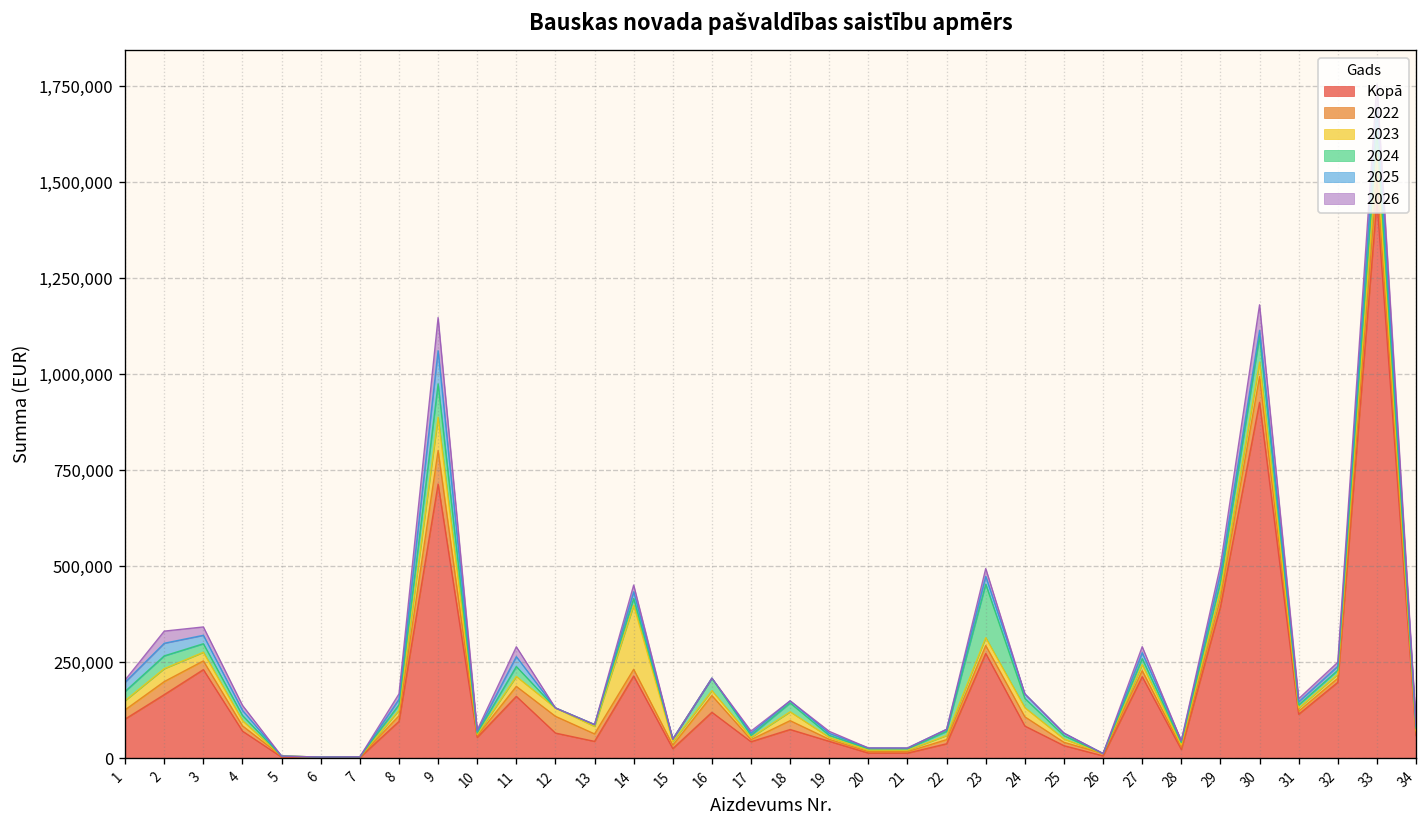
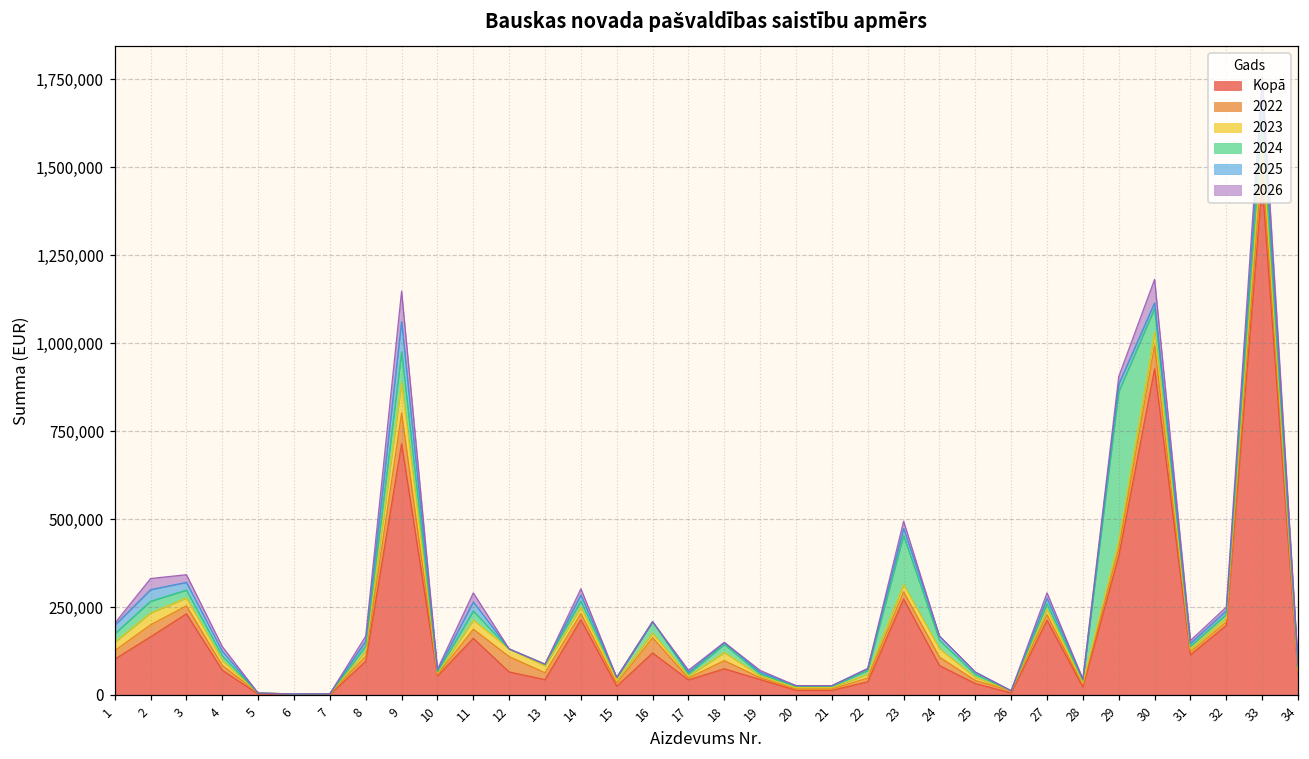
  {
    "2023": {
      "1": "20,000",
      "2": "30,000",
      "3": "20,000",
      "4": "10,000",
      "8": "10,000",
      "9": "90,000",
      "11": "30,000",
-     "14": "170,000",
+     "14": "20,000",
      "16": "10,000",
      "18": "20,000",
      "22": "10,000",
      "23": "20,000",
      "24": "20,000",
      "25": "10,000",
      "27": "20,000",
      "29": "20,000",
      "30": "40,000",
      "31": "10,000",
      "32": "10,000"
    },
    "2024": {
      "1": "20,000",
      "2": "30,000",
      "3": "20,000",
      "4": "10,000",
      "8": "10,000",
      "9": "90,000",
      "11": "30,000",
      "14": "20,000",
      "23": "140,000",
      "24": "20,000",
      "27": "20,000",
-     "29": "20,000",
+     "29": "420,000",
      "30": "70,000",
      "31": "10,000",
      "32": "10,000"
    },
    "2025": {
      "2": "30,000",
      "3": "20,000",
      "4": "10,000",
      "8": "10,000",
      "9": "90,000",
      "11": "30,000",
      "14": "20,000",
      "23": "20,000",
      "27": "20,000",
      "29": "20,000",
      "30": "20,000",
      "31": "10,000",
      "32": "10,000"
    },
    "2026": {
      "2": "30,000",
      "3": "20,000",
      "4": "10,000",
      "8": "10,000",
      "9": "90,000",
      "11": "30,000",
      "14": "20,000",
      "23": "20,000",
      "27": "20,000",
      "29": "20,000",
      "30": "70,000",
      "31": "10,000",
      "32": "10,000"
    }
  }
